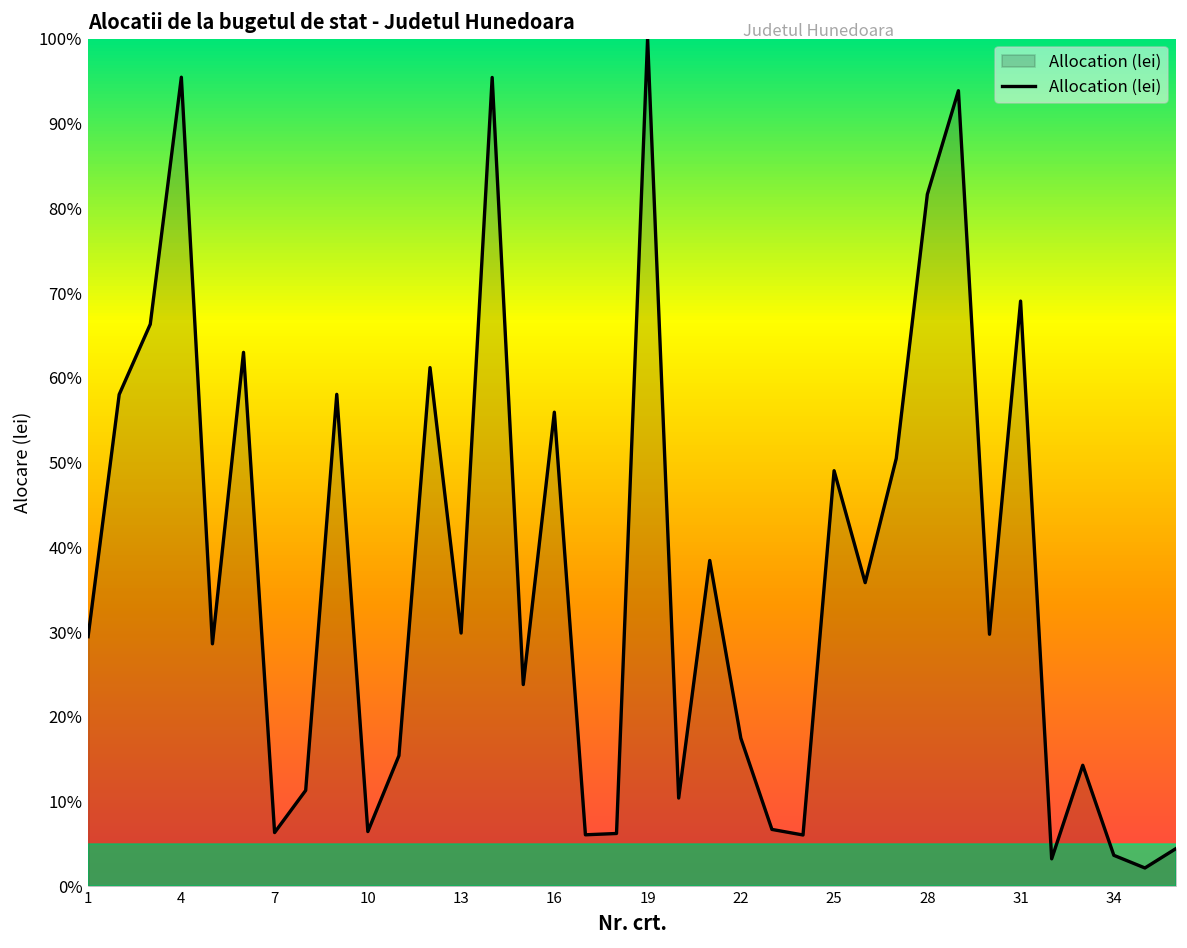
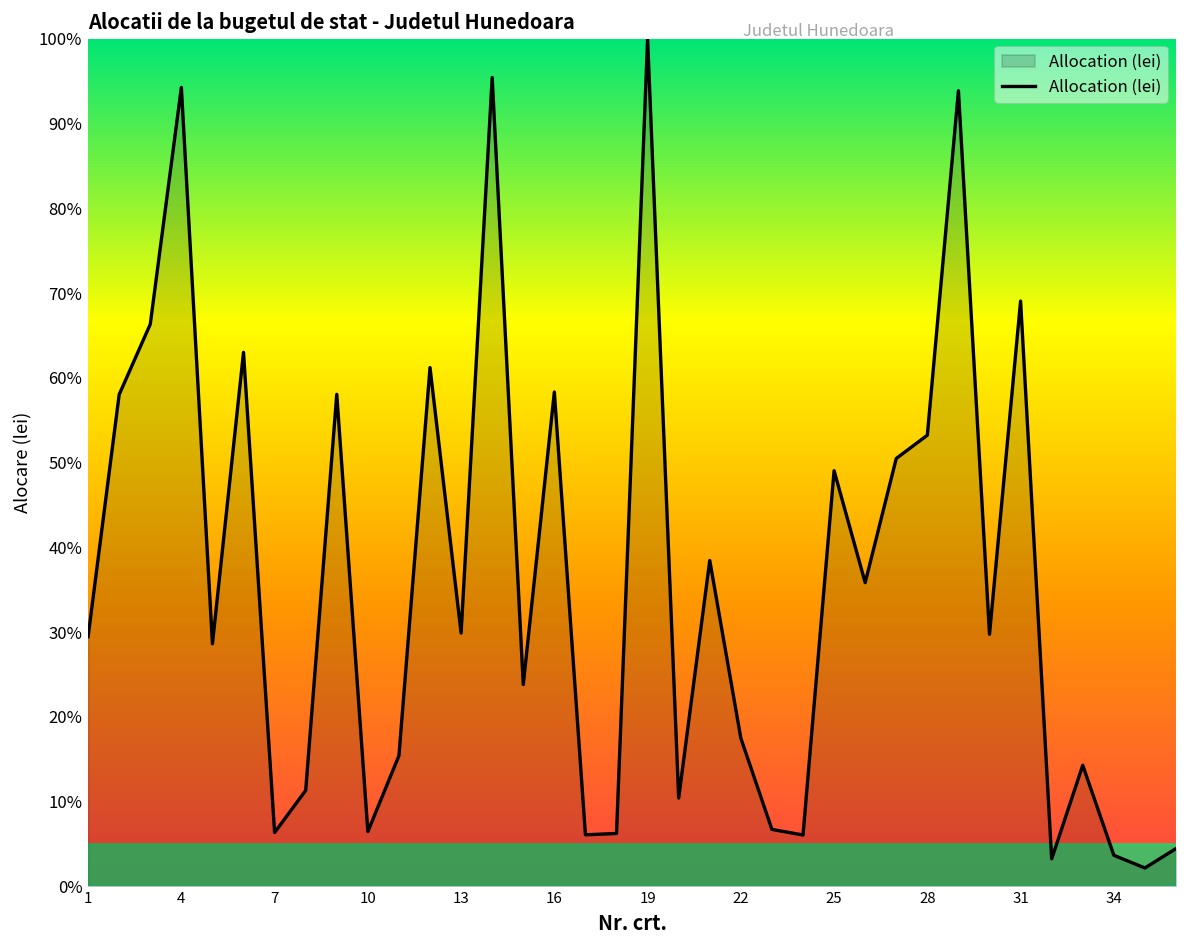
  {
    "1": "29%",
-   "4": "95%",
+   "4": "94%",
    "7": "6%",
    "10": "6%",
    "13": "30%",
-   "16": "56%",
+   "16": "58%",
    "19": "100%",
    "22": "17%",
    "25": "49%",
-   "28": "82%",
+   "28": "53%",
    "31": "69%"
  }
